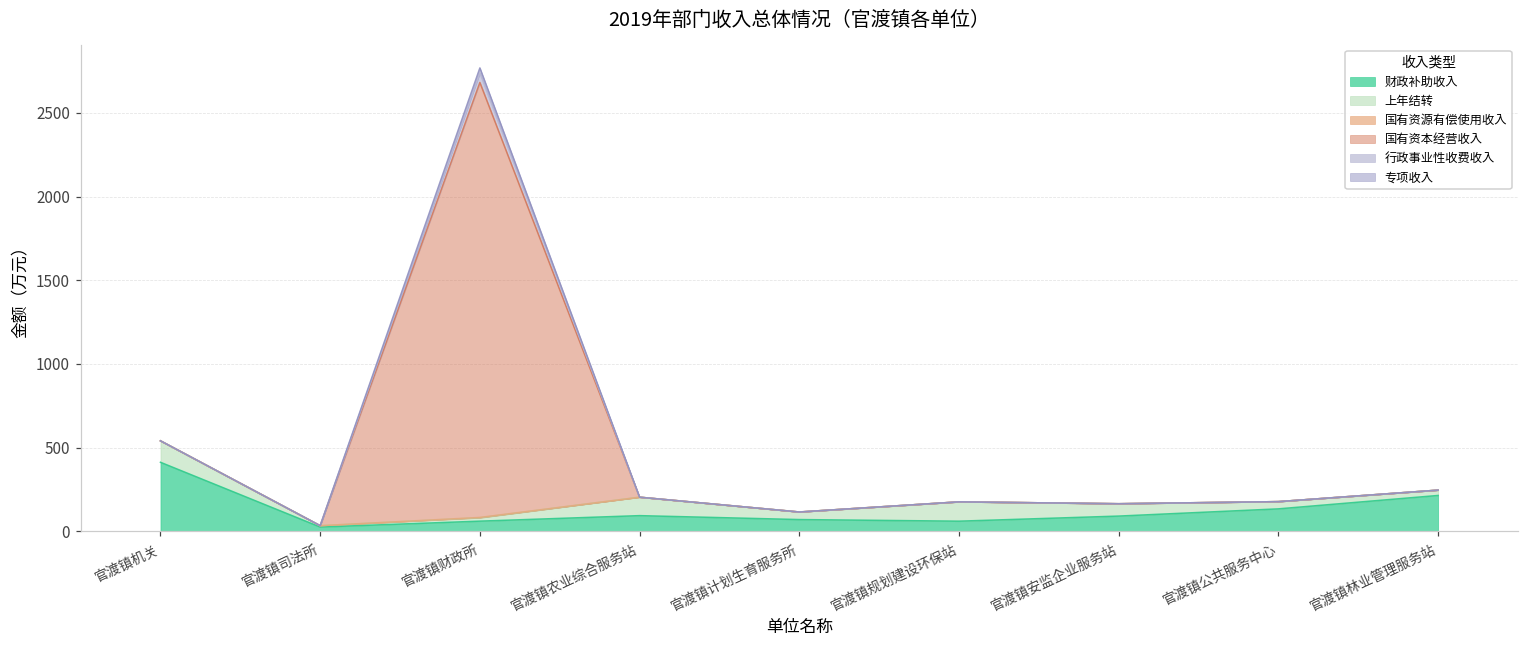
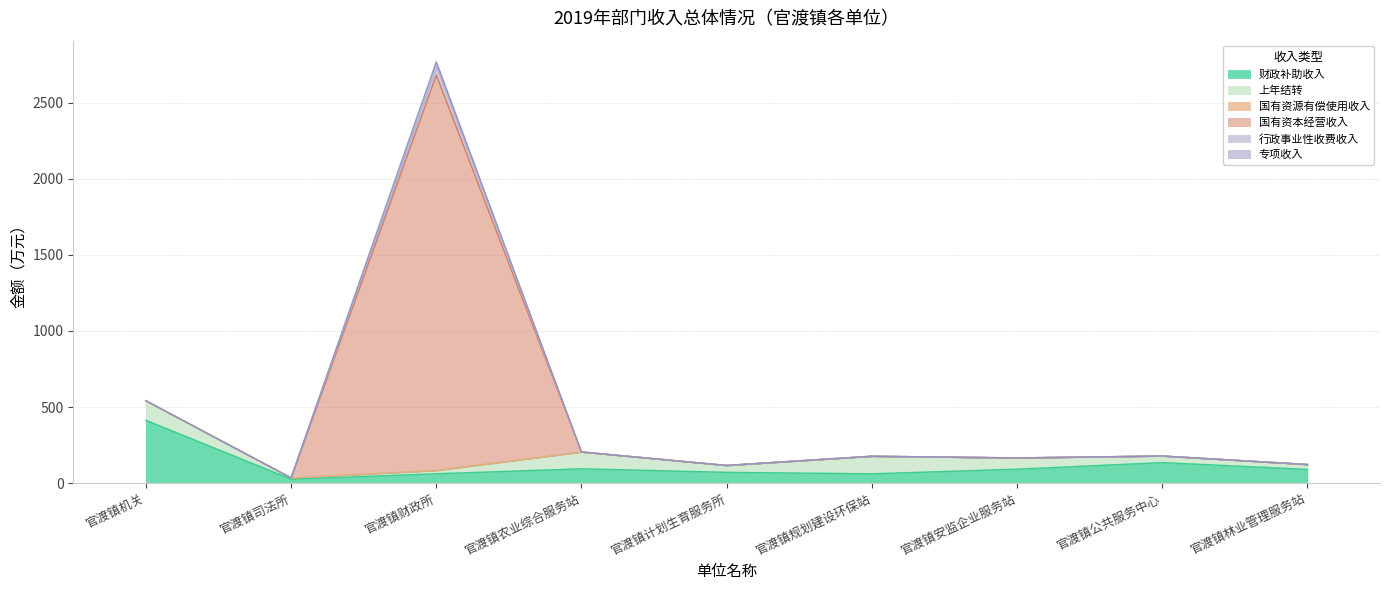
  {
    "财政补助收入": {
      "官渡镇机关": 410,
      "官渡镇财政所": 60,
      "官渡镇农业综合服务站": 90,
      "官渡镇计划生育服务所": 70,
      "官渡镇规划建设环保站": 60,
      "官渡镇安监企业服务站": 90,
      "官渡镇公共服务中心": 130,
-     "官渡镇林业管理服务站": 210
+     "官渡镇林业管理服务站": 90
    }
  }
